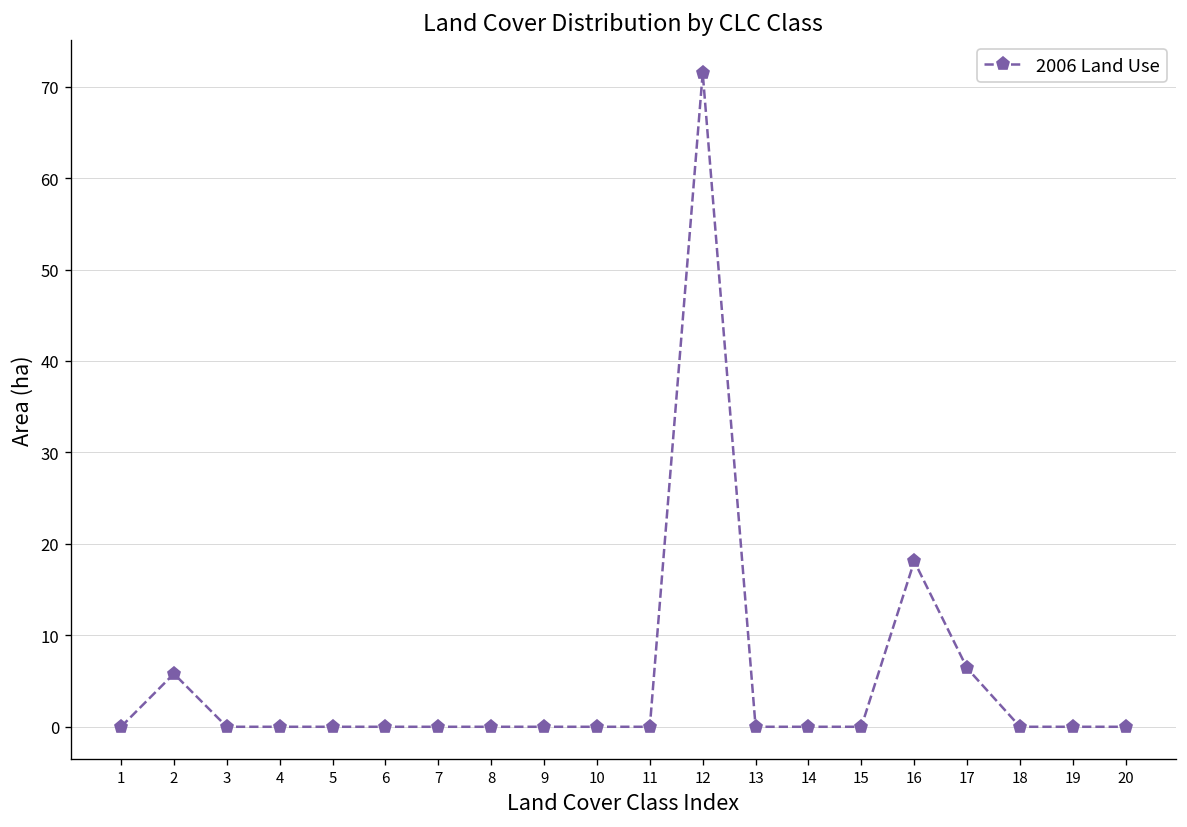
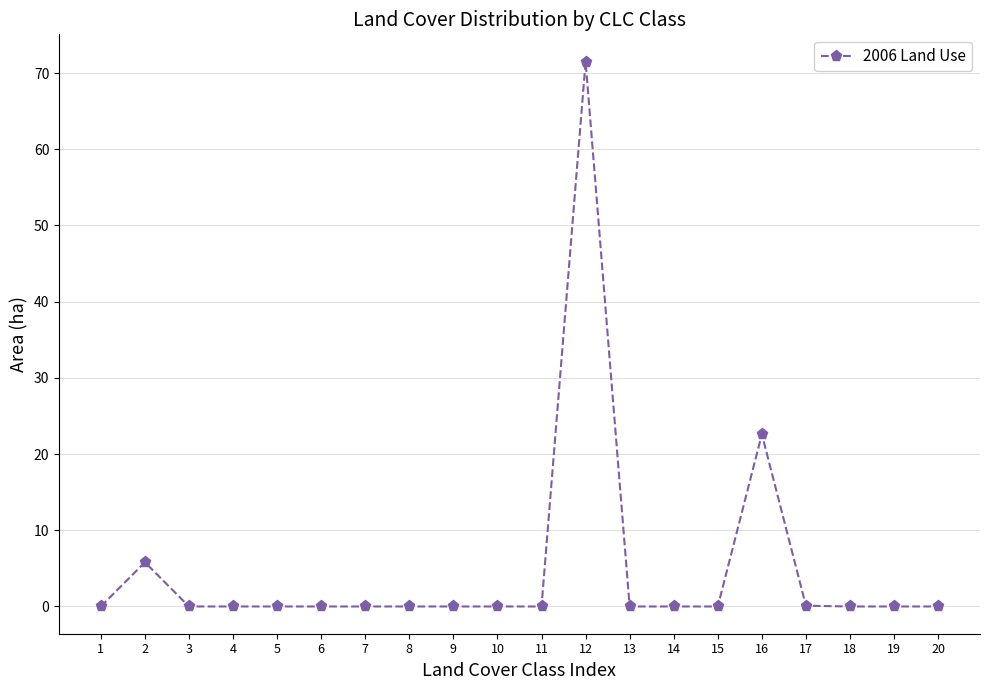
  {
    "1": 0,
    "2": 6,
    "3": 0,
    "4": 0,
    "5": 0,
    "6": 0,
    "7": 0,
    "8": 0,
    "9": 0,
    "10": 0,
    "11": 0,
    "12": 72,
    "13": 0,
    "14": 0,
    "15": 0,
-   "16": 18,
-   "17": 6,
+   "16": 23,
+   "17": 0,
    "18": 0,
    "19": 0,
    "20": 0
  }
